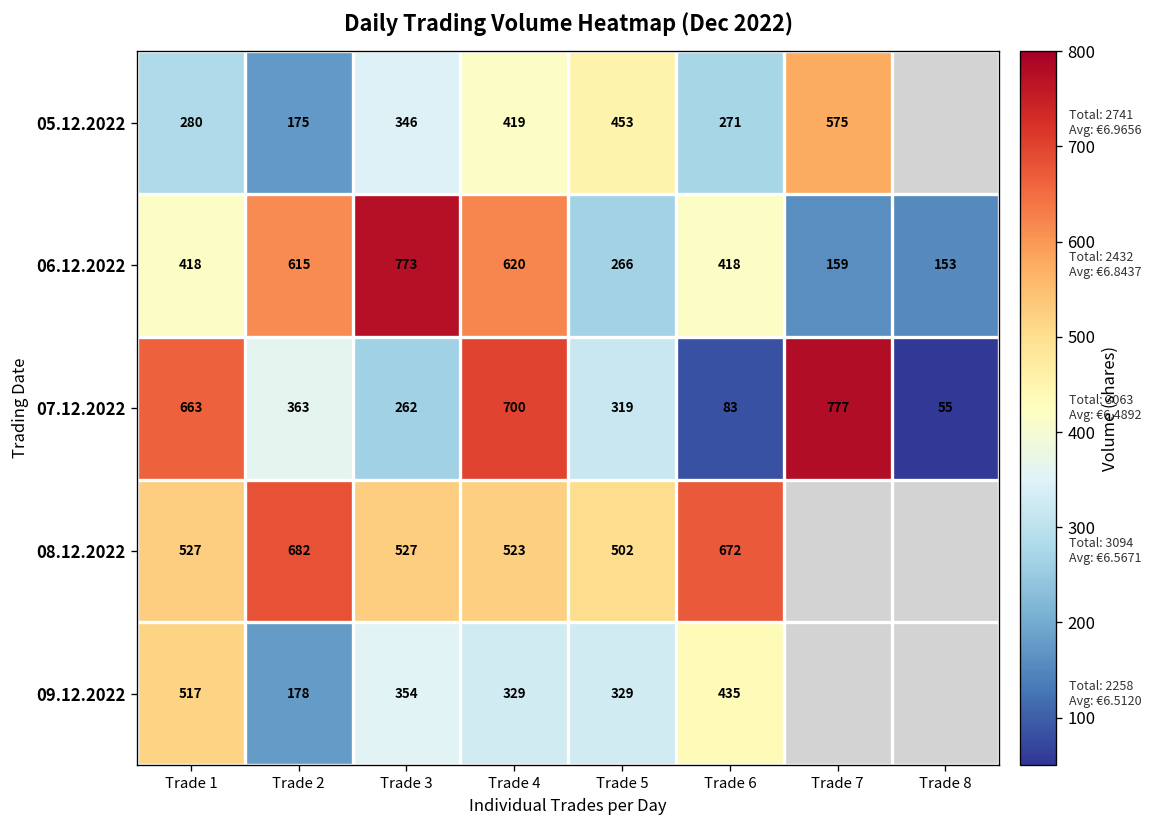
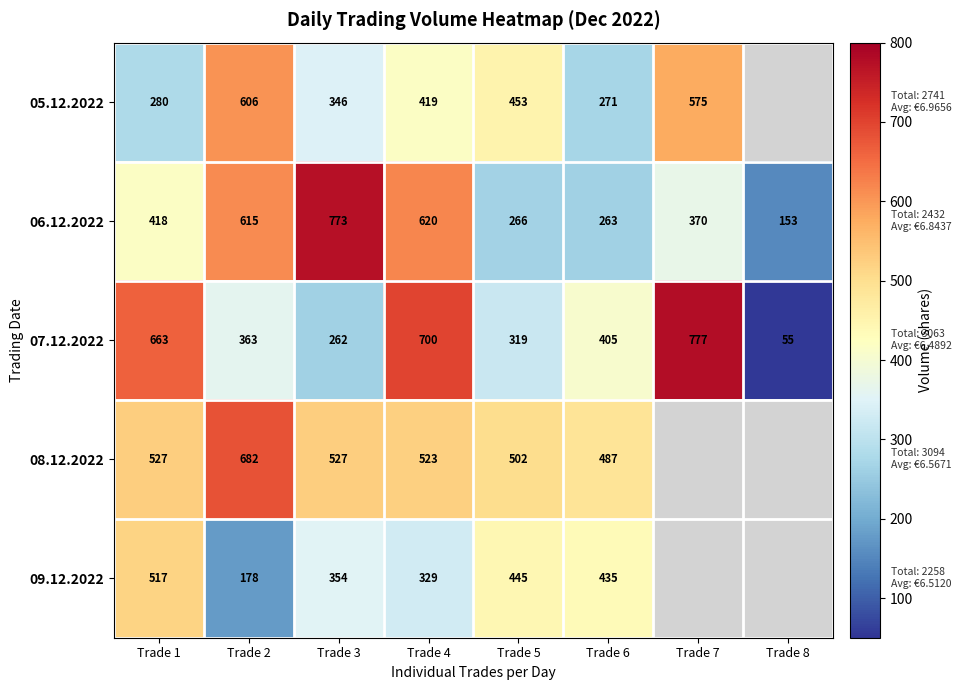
  {
    "05.12.2022": {
      "Trade 1": 280,
-     "Trade 2": 175,
+     "Trade 2": 606,
      "Trade 3": 346,
      "Trade 4": 419,
      "Trade 5": 453,
      "Trade 6": 271,
      "Trade 7": 575
    },
    "06.12.2022": {
      "Trade 1": 418,
      "Trade 2": 615,
      "Trade 3": 773,
      "Trade 4": 620,
      "Trade 5": 266,
-     "Trade 6": 418,
-     "Trade 7": 159,
+     "Trade 6": 263,
+     "Trade 7": 370,
      "Trade 8": 153
    },
    "07.12.2022": {
      "Trade 1": 663,
      "Trade 2": 363,
      "Trade 3": 262,
      "Trade 4": 700,
      "Trade 5": 319,
-     "Trade 6": 83,
+     "Trade 6": 405,
      "Trade 7": 777,
      "Trade 8": 55
    },
    "08.12.2022": {
      "Trade 1": 527,
      "Trade 2": 682,
      "Trade 3": 527,
      "Trade 4": 523,
      "Trade 5": 502,
-     "Trade 6": 672
+     "Trade 6": 487
    },
    "09.12.2022": {
      "Trade 1": 517,
      "Trade 2": 178,
      "Trade 3": 354,
      "Trade 4": 329,
-     "Trade 5": 329,
+     "Trade 5": 445,
      "Trade 6": 435
    }
  }
